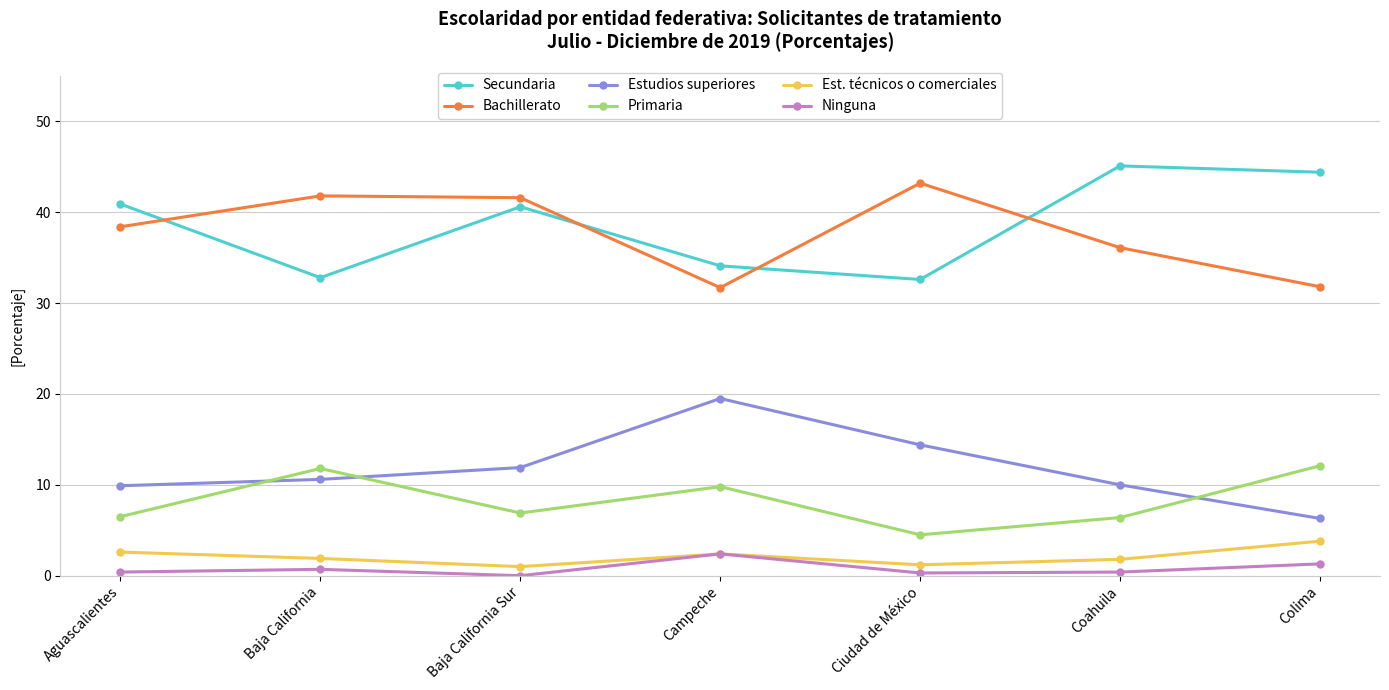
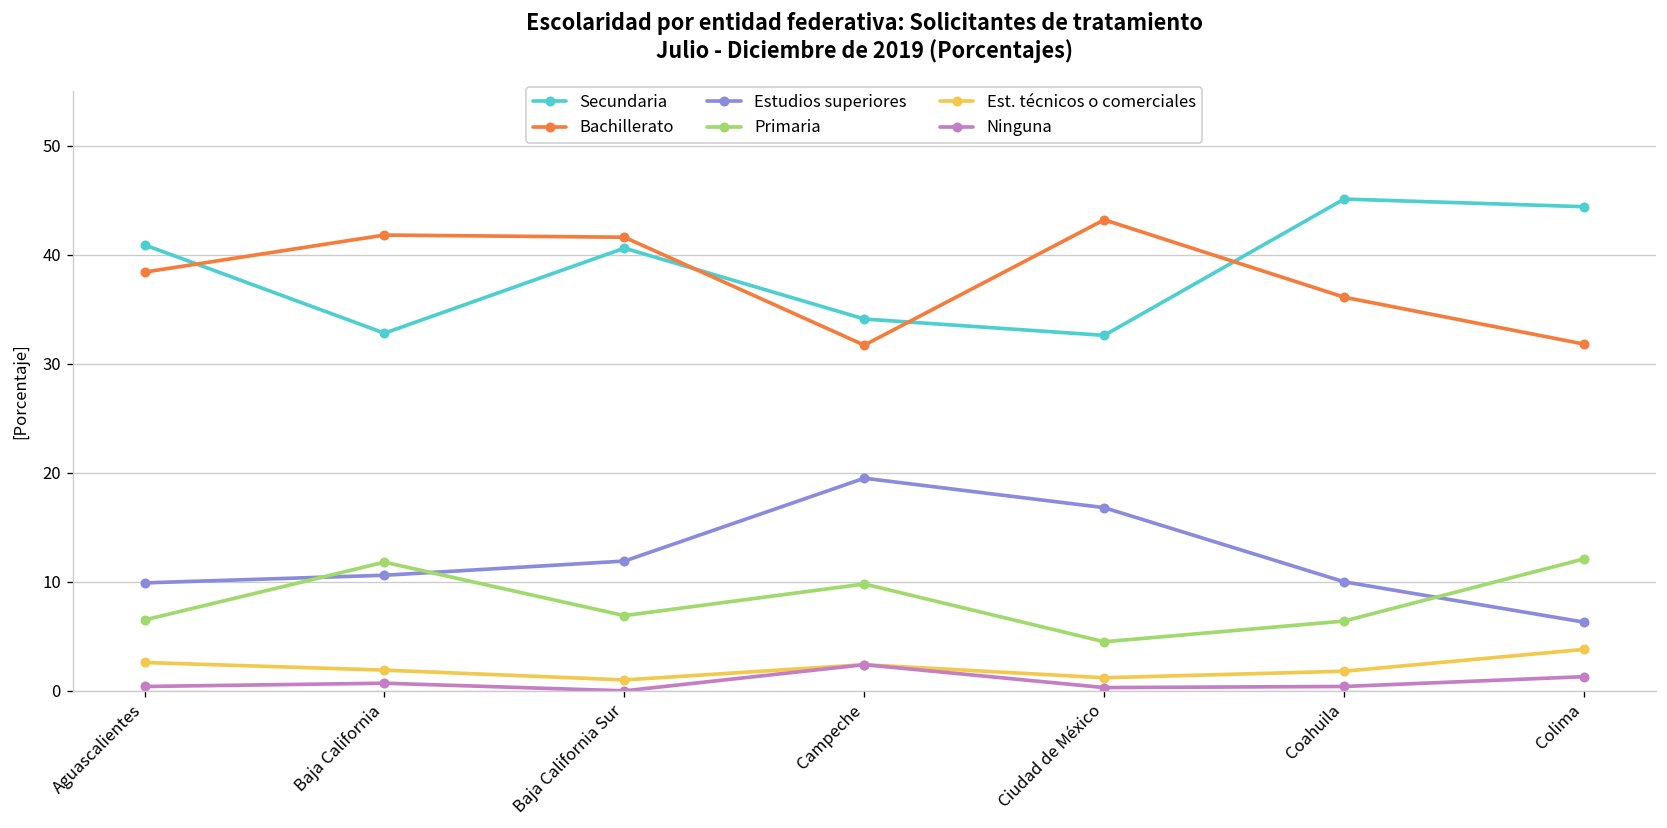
  {
    "Secundaria": {
      "Aguascalientes": 41,
      "Baja California": 33,
      "Baja California Sur": 41,
      "Campeche": 34,
      "Ciudad de México": 33,
      "Coahuila": 45,
      "Colima": 44
    },
    "Bachillerato": {
      "Aguascalientes": 38,
      "Baja California": 42,
      "Baja California Sur": 42,
      "Campeche": 32,
      "Ciudad de México": 43,
      "Coahuila": 36,
      "Colima": 32
    },
    "Estudios superiores": {
      "Aguascalientes": 10,
      "Baja California": 11,
      "Baja California Sur": 12,
      "Campeche": 20,
-     "Ciudad de México": 14,
+     "Ciudad de México": 17,
      "Coahuila": 10,
      "Colima": 6
    },
    "Primaria": {
      "Aguascalientes": 7,
      "Baja California": 12,
      "Baja California Sur": 7,
      "Campeche": 10,
      "Ciudad de México": 5,
      "Coahuila": 6,
      "Colima": 12
    },
    "Est. técnicos o comerciales": {
      "Aguascalientes": 3,
      "Baja California": 2,
      "Baja California Sur": 1,
      "Ciudad de México": 1,
      "Coahuila": 2,
      "Colima": 4
    },
    "Ninguna": {
      "Aguascalientes": 0,
      "Baja California": 1,
      "Baja California Sur": 0,
      "Ciudad de México": 0,
      "Coahuila": 0,
      "Colima": 1
    }
  }
